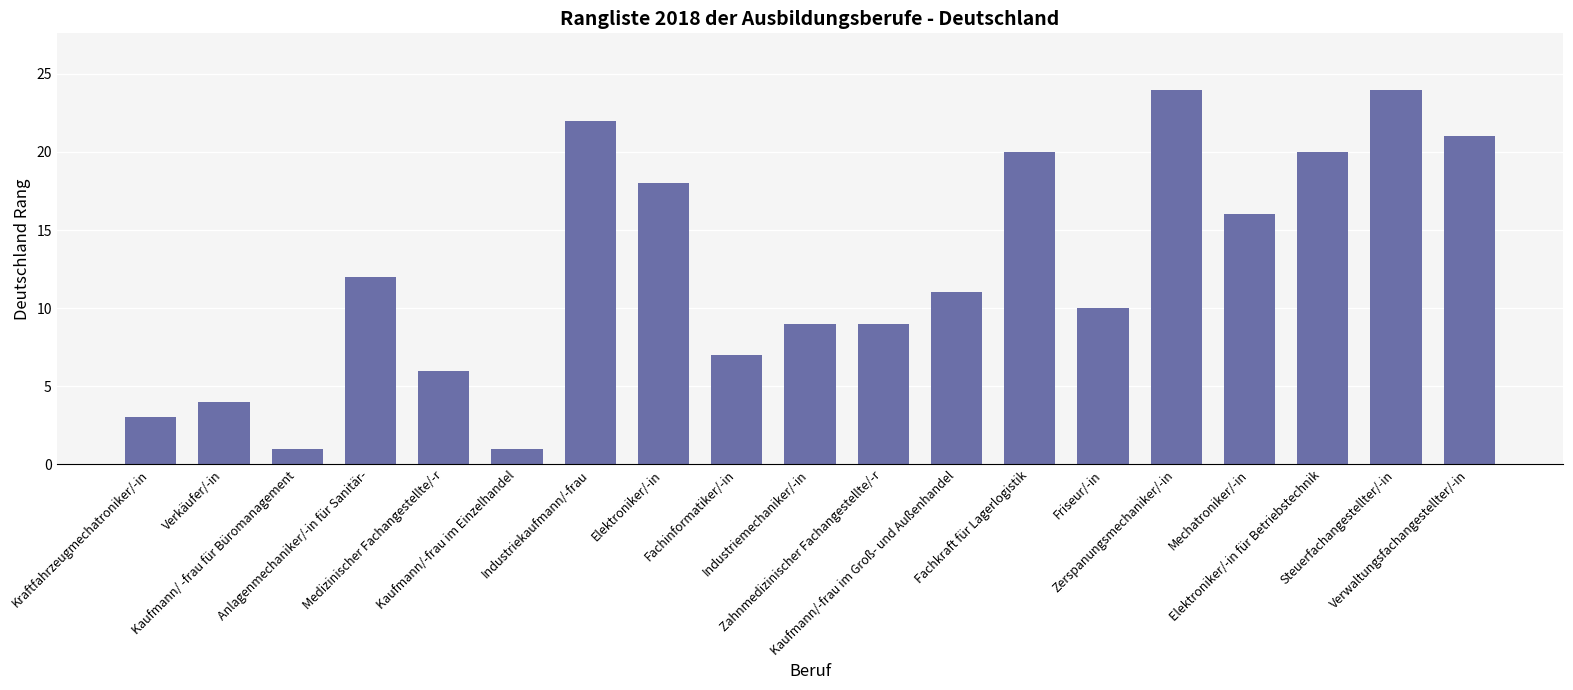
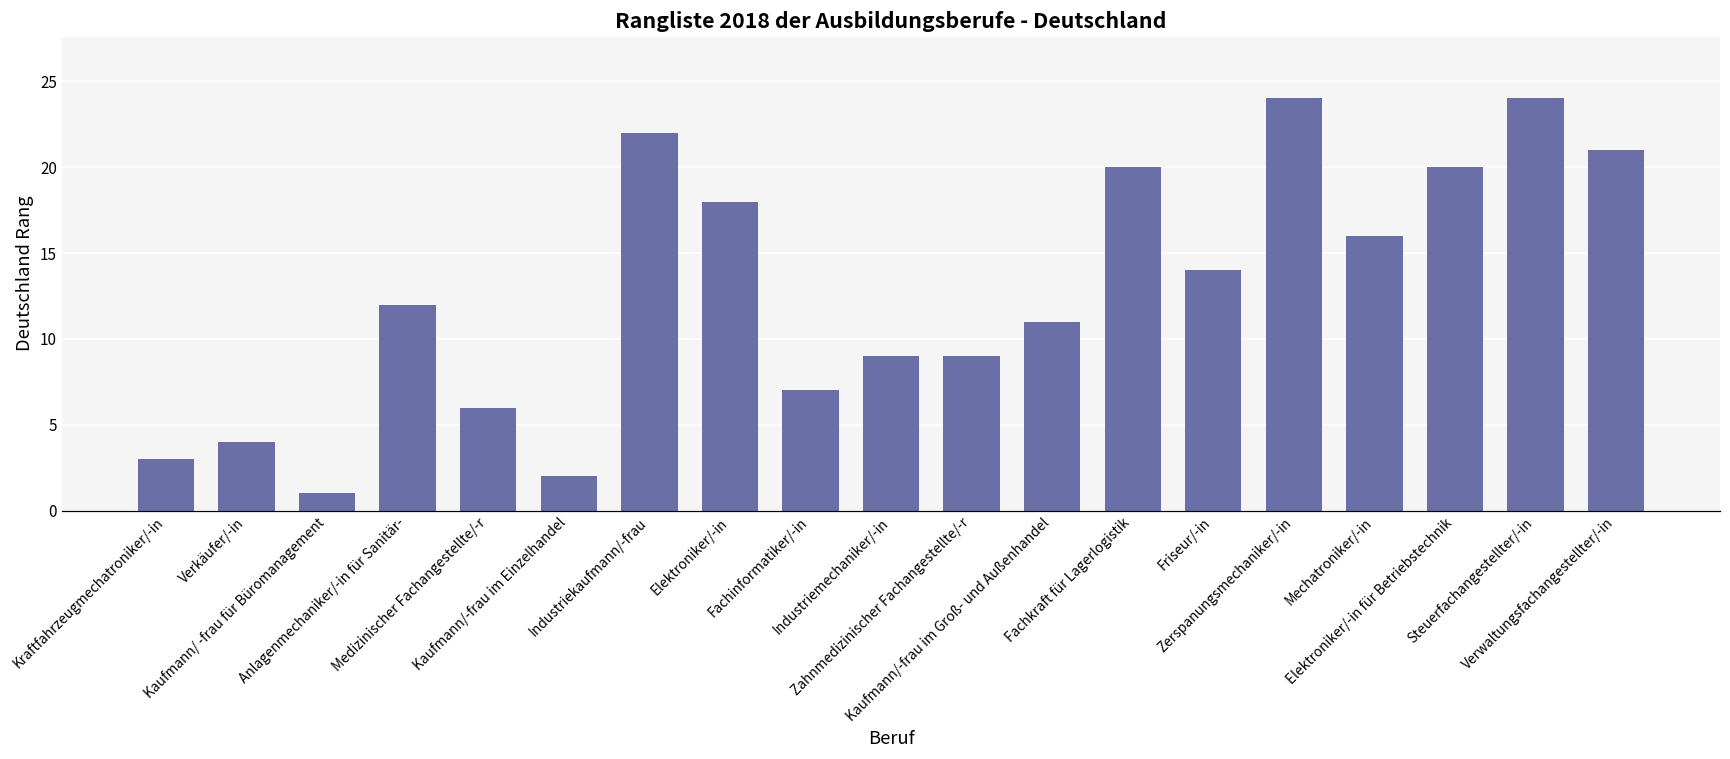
  {
    "Kraftfahrzeugmechatroniker/-in": 3,
    "Verkäufer/-in": 4,
    "Kaufmann/ -frau für Büromanagement": 1,
    "Anlagenmechaniker/-in für Sanitär-": 12,
    "Medizinischer Fachangestellte/-r": 6,
-   "Kaufmann/-frau im Einzelhandel": 1,
+   "Kaufmann/-frau im Einzelhandel": 2,
    "Industriekaufmann/-frau": 22,
    "Elektroniker/-in": 18,
    "Fachinformatiker/-in": 7,
    "Industriemechaniker/-in": 9,
    "Zahnmedizinischer Fachangestellte/-r": 9,
    "Kaufmann/-frau im Groß- und Außenhandel": 11,
    "Fachkraft für Lagerlogistik": 20,
-   "Friseur/-in": 10,
+   "Friseur/-in": 14,
    "Zerspanungsmechaniker/-in": 24,
    "Mechatroniker/-in": 16,
    "Elektroniker/-in für Betriebstechnik": 20,
    "Steuerfachangestellter/-in": 24,
    "Verwaltungsfachangestellter/-in": 21
  }
